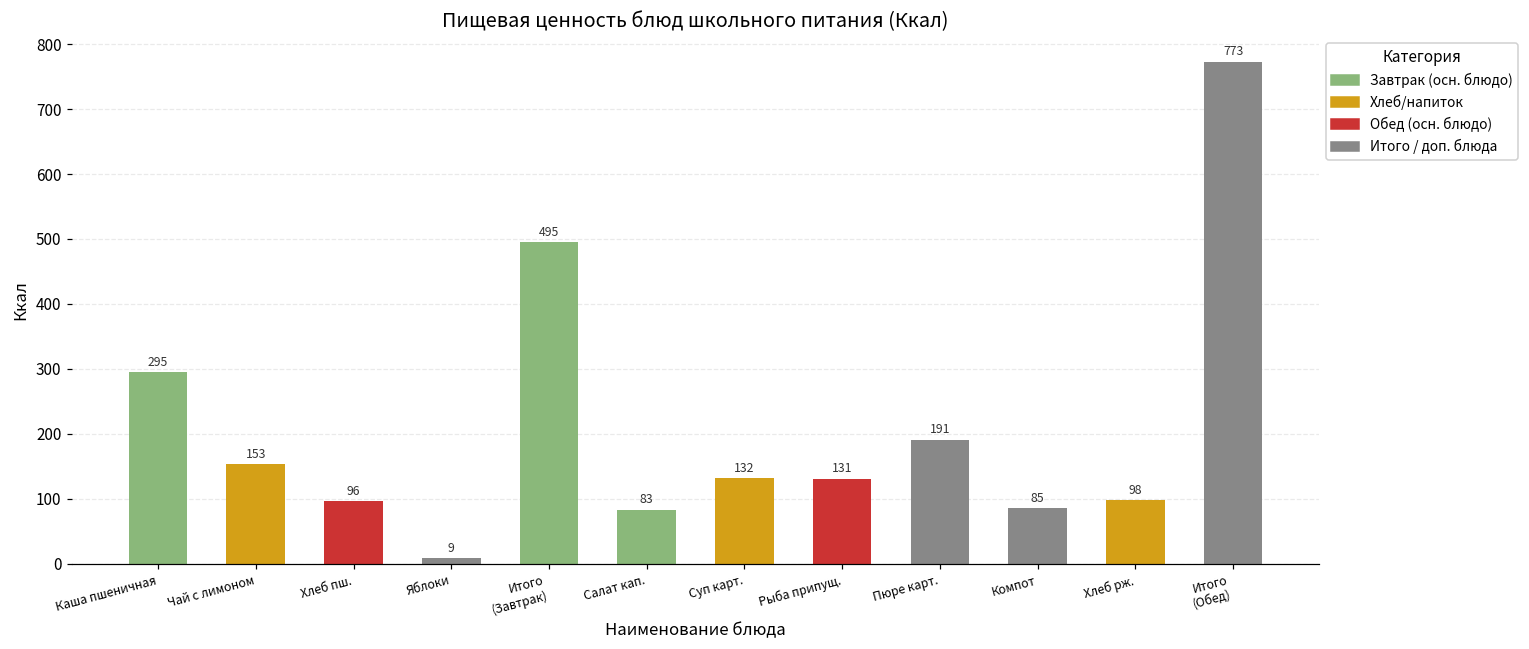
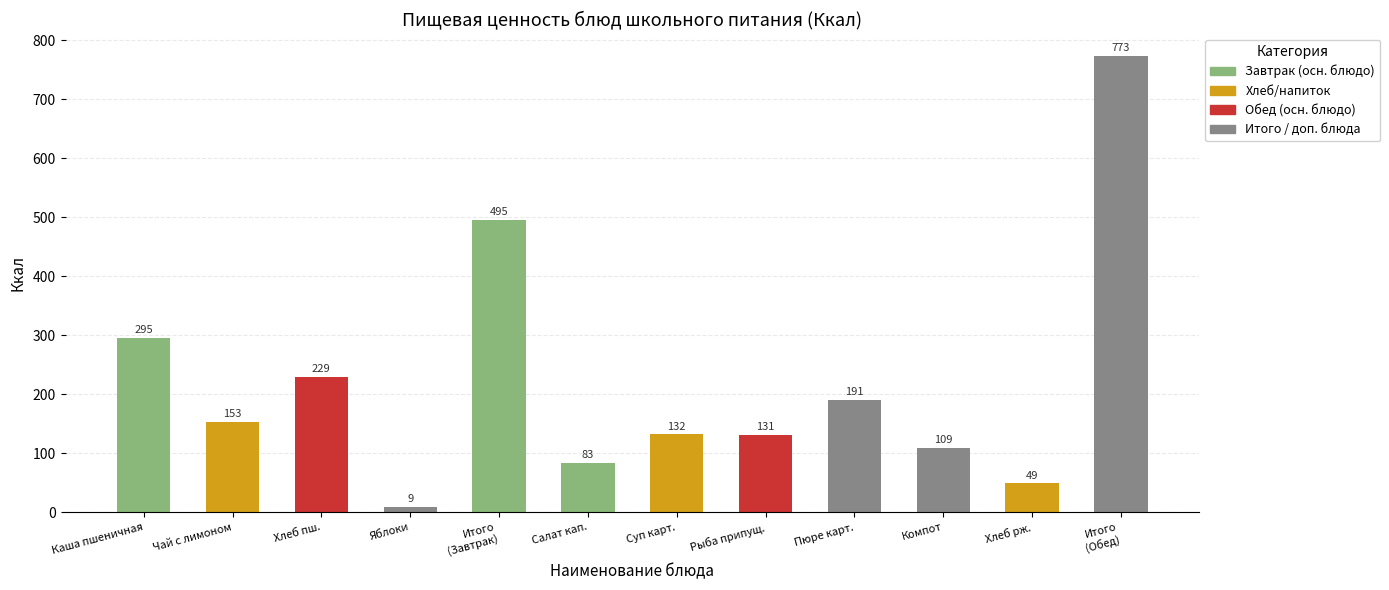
  {
    "Каша пшеничная": 295,
    "Чай с лимоном": 153,
-   "Хлеб пш.": 96,
+   "Хлеб пш.": 229,
    "Яблоки": 9,
    "Итого (Завтрак)": 495,
    "Салат кап.": 83,
    "Суп карт.": 132,
    "Рыба припущ.": 131,
    "Пюре карт.": 191,
-   "Компот": 85,
-   "Хлеб рж.": 98,
+   "Компот": 109,
+   "Хлеб рж.": 49,
    "Итого (Обед)": 773
  }
